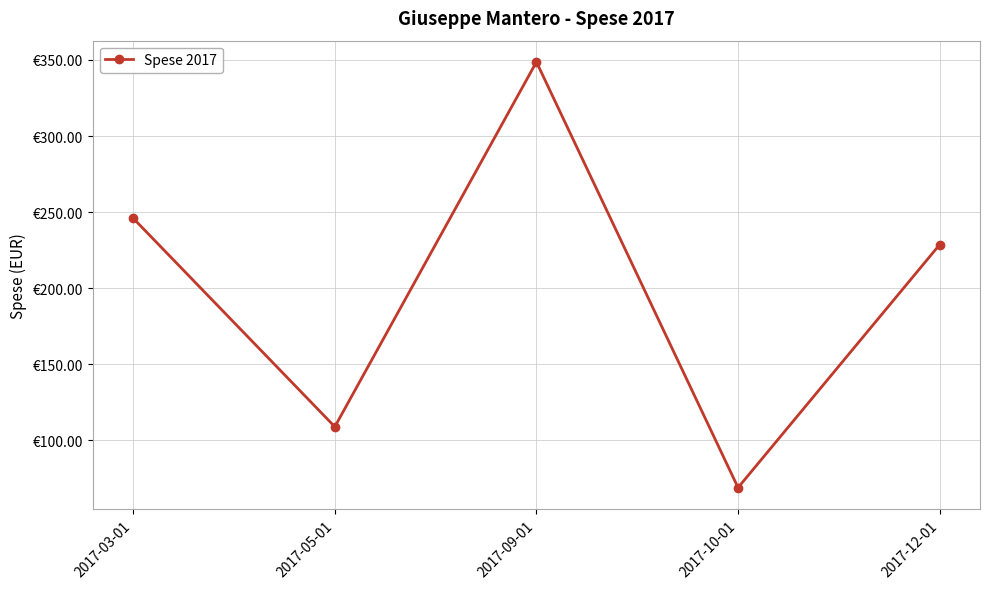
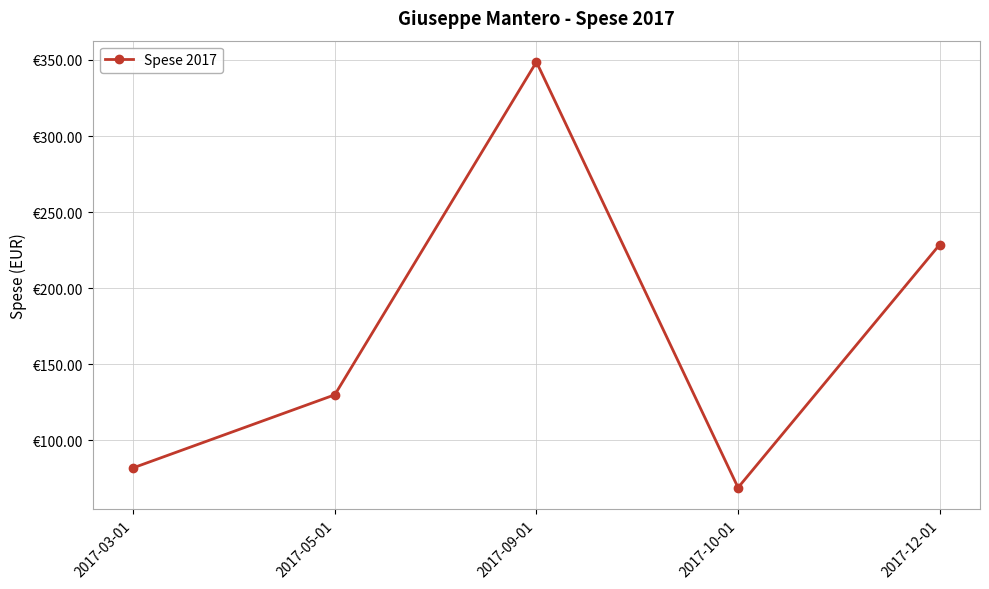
  {
-   "2017-03-01": "€246",
-   "2017-05-01": "€109",
+   "2017-03-01": "€82",
+   "2017-05-01": "€130",
    "2017-09-01": "€349",
    "2017-10-01": "€69",
    "2017-12-01": "€229"
  }
